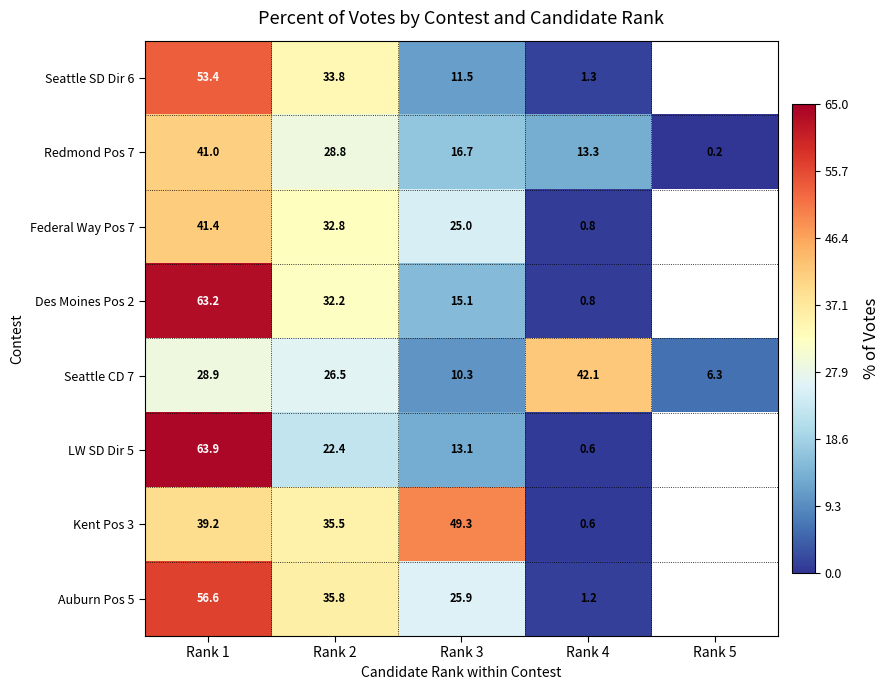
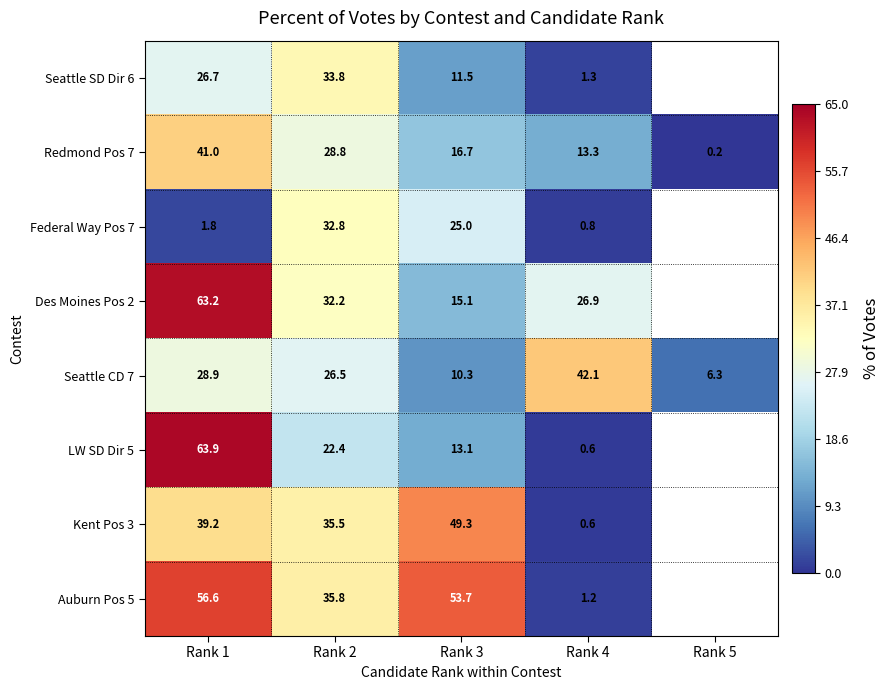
  {
    "Seattle SD Dir 6": {
-     "Rank 1": 53.4,
+     "Rank 1": 26.7,
      "Rank 2": 33.8,
      "Rank 3": 11.5,
      "Rank 4": 1.3
    },
    "Redmond Pos 7": {
      "Rank 1": 41.0,
      "Rank 2": 28.8,
      "Rank 3": 16.7,
      "Rank 4": 13.3,
      "Rank 5": 0.2
    },
    "Federal Way Pos 7": {
-     "Rank 1": 41.4,
+     "Rank 1": 1.8,
      "Rank 2": 32.8,
      "Rank 3": 25.0,
      "Rank 4": 0.8
    },
    "Des Moines Pos 2": {
      "Rank 1": 63.2,
      "Rank 2": 32.2,
      "Rank 3": 15.1,
-     "Rank 4": 0.8
+     "Rank 4": 26.9
    },
    "Seattle CD 7": {
      "Rank 1": 28.9,
      "Rank 2": 26.5,
      "Rank 3": 10.3,
      "Rank 4": 42.1,
      "Rank 5": 6.3
    },
    "LW SD Dir 5": {
      "Rank 1": 63.9,
      "Rank 2": 22.4,
      "Rank 3": 13.1,
      "Rank 4": 0.6
    },
    "Kent Pos 3": {
      "Rank 1": 39.2,
      "Rank 2": 35.5,
      "Rank 3": 49.3,
      "Rank 4": 0.6
    },
    "Auburn Pos 5": {
      "Rank 1": 56.6,
      "Rank 2": 35.8,
-     "Rank 3": 25.9,
+     "Rank 3": 53.7,
      "Rank 4": 1.2
    }
  }
